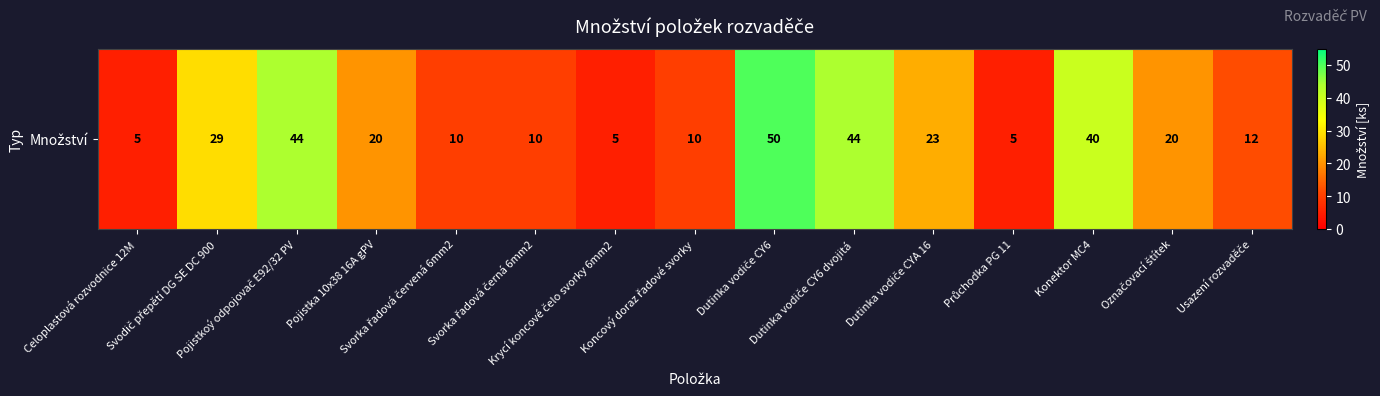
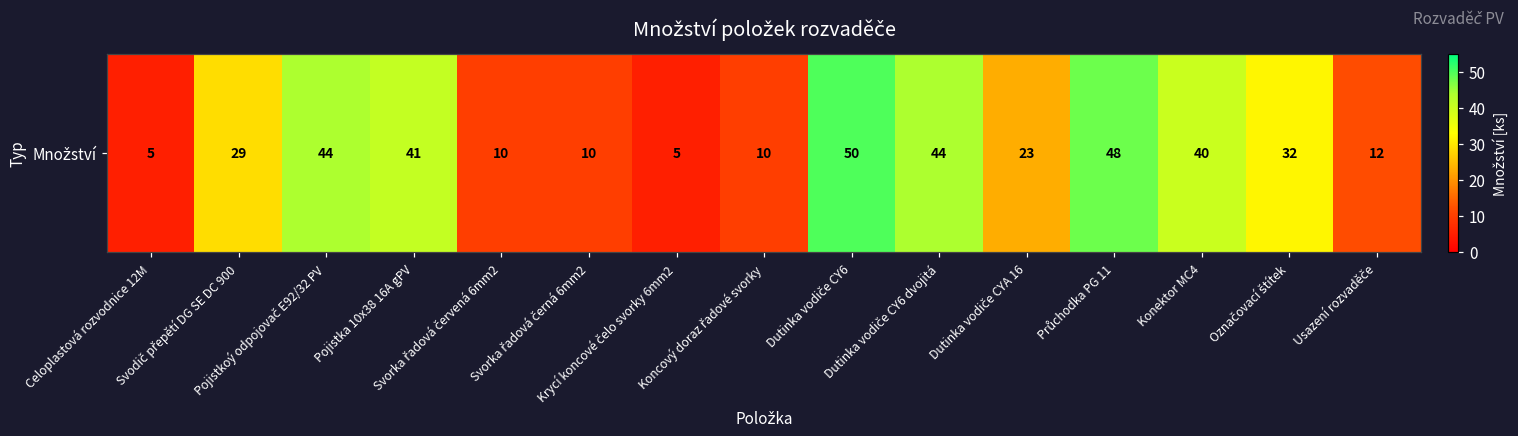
  {
    "Množství": {
      "Celoplastová rozvodnice 12M": 5,
      "Svodič přepětí DG SE DC 900": 29,
      "Pojistkoý odpojovač E92/32 PV": 44,
-     "Pojistka 10x38 16A gPV": 20,
+     "Pojistka 10x38 16A gPV": 41,
      "Svorka řadová červená 6mm2": 10,
      "Svorka řadová černá 6mm2": 10,
      "Krycí koncové čelo svorky 6mm2": 5,
      "Koncový doraz řadové svorky": 10,
      "Dutinka vodiče CY6": 50,
      "Dutinka vodiče CY6 dvojitá": 44,
      "Dutinka vodiče CYA 16": 23,
-     "Průchodka PG 11": 5,
+     "Průchodka PG 11": 48,
      "Konektor MC4": 40,
-     "Označovací štítek": 20,
+     "Označovací štítek": 32,
      "Usazení rozvaděče": 12
    }
  }
